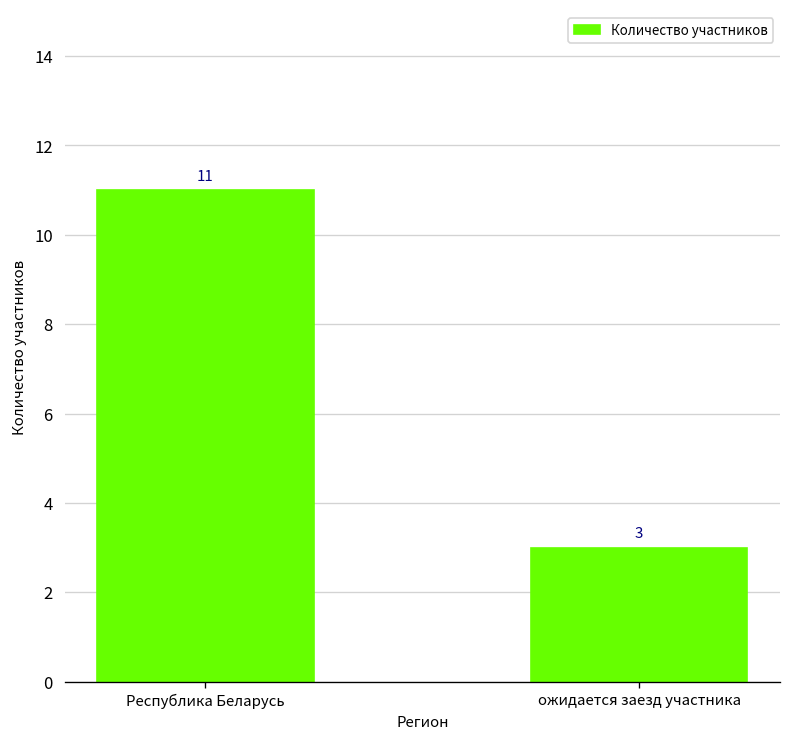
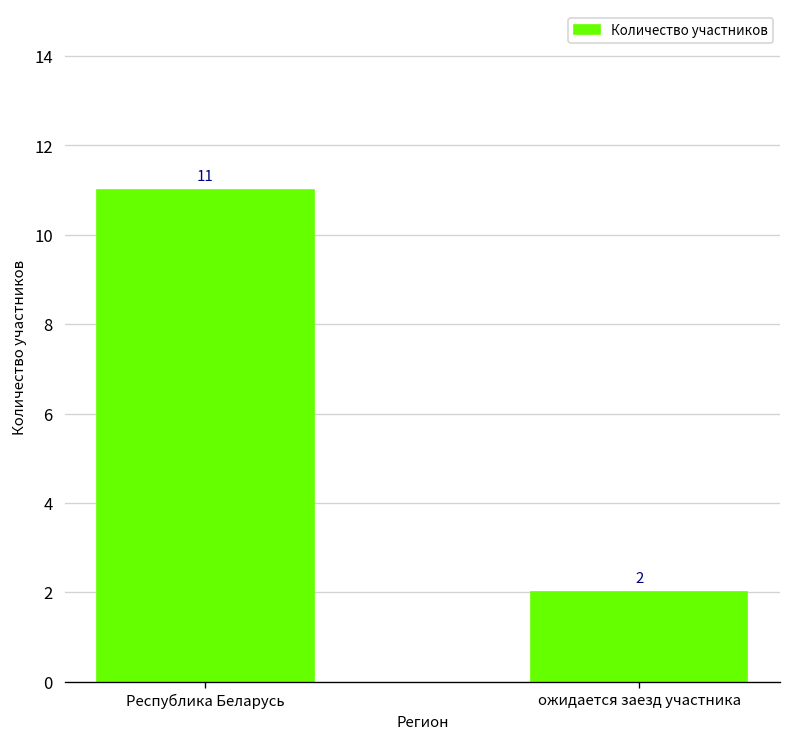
  {
    "Республика Беларусь": 11,
-   "ожидается заезд участника": 3
+   "ожидается заезд участника": 2
  }
